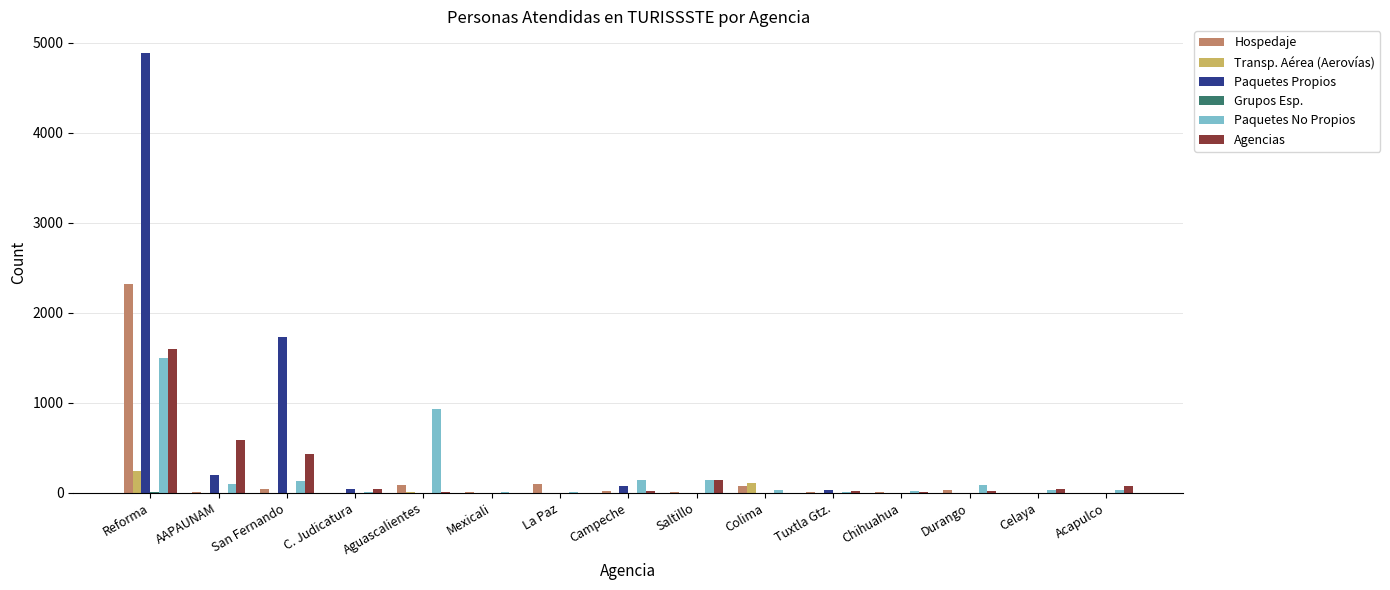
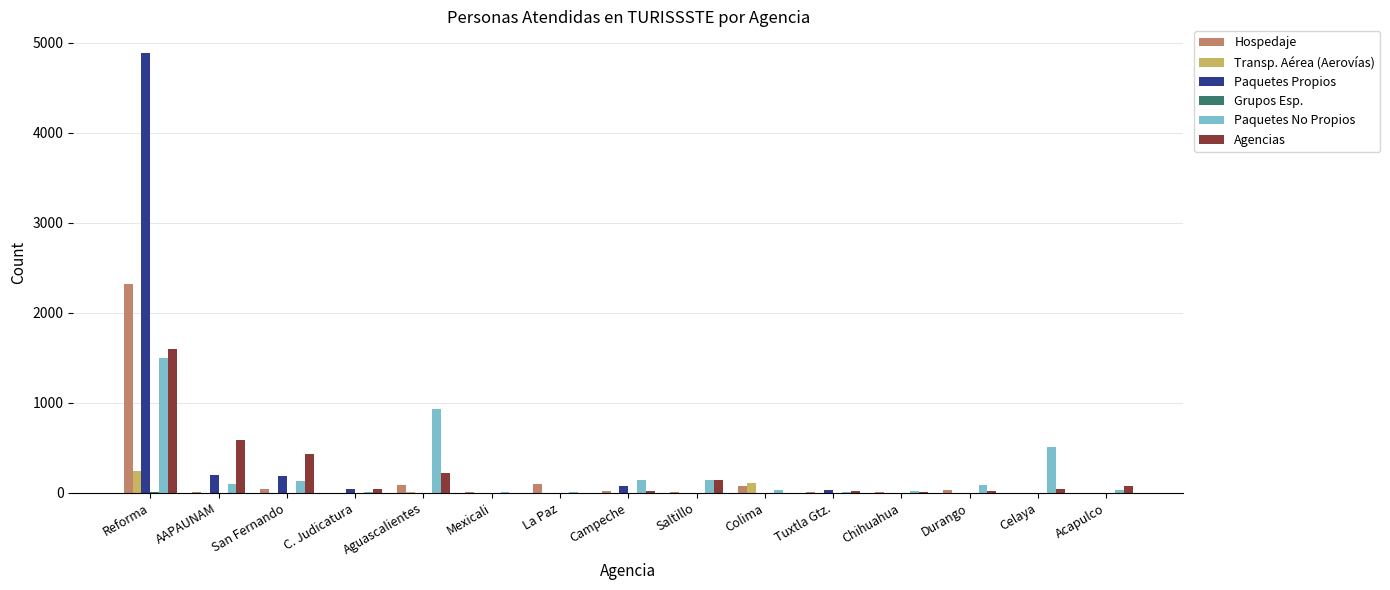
  {
    "Paquetes Propios": {
      "Reforma": 4900,
      "AAPAUNAM": 200,
-     "San Fernando": 1700,
+     "San Fernando": 200,
      "C. Judicatura": 0,
      "Aguascalientes": 0,
      "Mexicali": 0,
      "La Paz": 0,
      "Campeche": 100,
      "Saltillo": 0,
      "Colima": 0,
      "Tuxtla Gtz.": 0,
      "Chihuahua": 0,
      "Durango": 0,
      "Celaya": 0,
      "Acapulco": 0
    },
    "Grupos Esp.": {
      "AAPAUNAM": 0,
      "San Fernando": 0,
      "C. Judicatura": 0,
      "Aguascalientes": 0,
      "Mexicali": 0,
      "La Paz": 0,
      "Campeche": 0,
      "Saltillo": 0,
      "Colima": 0,
      "Tuxtla Gtz.": 0,
      "Chihuahua": 0,
      "Durango": 0,
      "Celaya": 0,
      "Acapulco": 0
    },
    "Paquetes No Propios": {
      "Reforma": 1500,
      "AAPAUNAM": 100,
      "San Fernando": 100,
      "Aguascalientes": 900,
      "Campeche": 100,
      "Saltillo": 100,
      "Colima": 0,
      "Durango": 100,
-     "Celaya": 0
+     "Celaya": 500
    },
    "Agencias": {
      "Reforma": 1600,
      "AAPAUNAM": 600,
      "San Fernando": 400,
      "C. Judicatura": 0,
-     "Aguascalientes": 0,
+     "Aguascalientes": 200,
      "Mexicali": 0,
      "La Paz": 0,
      "Saltillo": 100,
      "Colima": 0,
      "Celaya": 0,
      "Acapulco": 100
    }
  }
